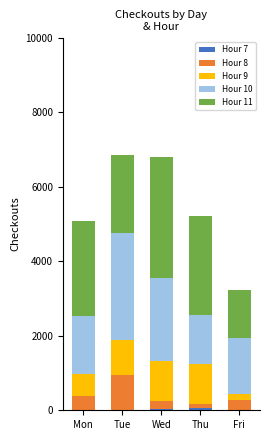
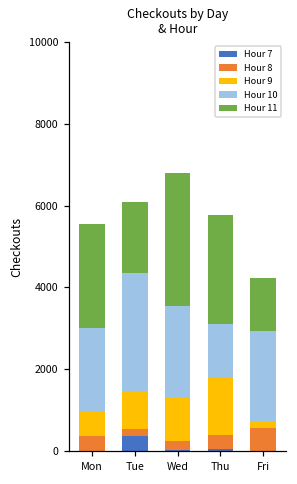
  {
    "Hour 7": {
-     "Tue": 0
+     "Tue": 400
    },
    "Hour 8": {
      "Mon": 400,
-     "Tue": 1000,
+     "Tue": 200,
      "Wed": 200,
-     "Thu": 100,
-     "Fri": 200
+     "Thu": 300,
+     "Fri": 500
    },
    "Hour 9": {
      "Mon": 600,
      "Tue": 900,
      "Wed": 1100,
-     "Thu": 1100,
+     "Thu": 1400,
      "Fri": 200
    },
    "Hour 10": {
-     "Mon": 1600,
+     "Mon": 2000,
      "Tue": 2900,
      "Wed": 2200,
      "Thu": 1300,
-     "Fri": 1500
+     "Fri": 2200
    },
    "Hour 11": {
      "Mon": 2500,
-     "Tue": 2100,
+     "Tue": 1700,
      "Wed": 3300,
      "Thu": 2700,
      "Fri": 1300
    }
  }
